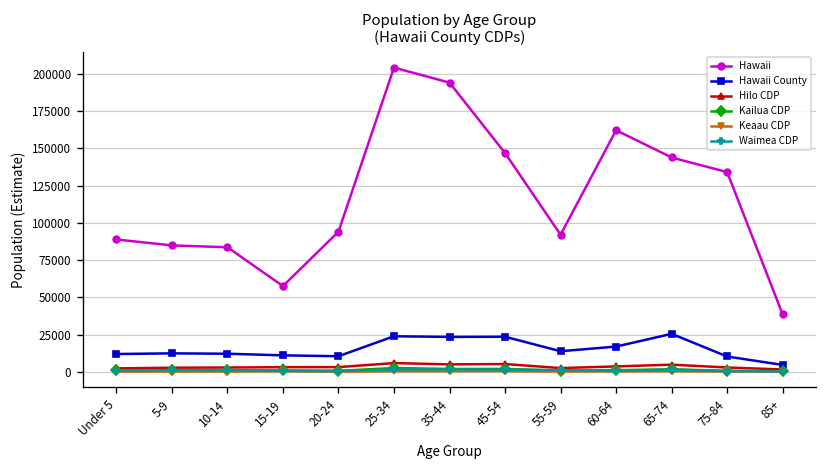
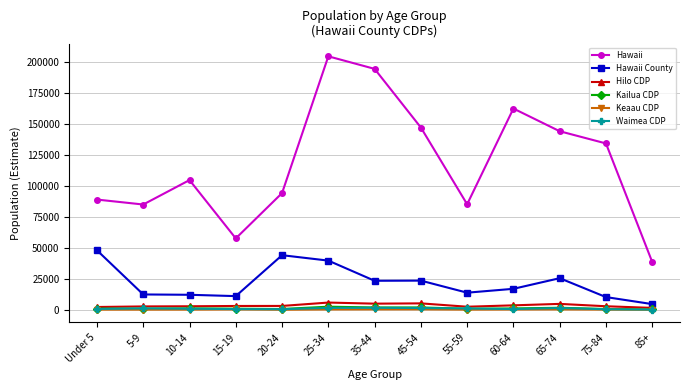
  {
    "Hawaii": {
      "Under 5": 89000,
      "5-9": 85000,
-     "10-14": 84000,
+     "10-14": 105000,
      "15-19": 58000,
      "20-24": 94000,
      "25-34": 204000,
      "35-44": 194000,
      "45-54": 147000,
-     "55-59": 92000,
+     "55-59": 85000,
      "60-64": 162000,
      "65-74": 144000,
      "75-84": 134000,
      "85+": 39000
    },
    "Hawaii County": {
-     "Under 5": 12000,
+     "Under 5": 48000,
      "5-9": 12000,
      "10-14": 12000,
      "15-19": 11000,
-     "20-24": 10000,
-     "25-34": 24000,
+     "20-24": 44000,
+     "25-34": 40000,
      "35-44": 23000,
      "45-54": 24000,
      "55-59": 14000,
      "60-64": 17000,
      "65-74": 25000,
      "75-84": 10000,
      "85+": 5000
    },
    "Hilo CDP": {
      "15-19": 3000,
      "20-24": 3000,
      "25-34": 6000,
      "35-44": 5000,
      "45-54": 5000,
      "60-64": 4000,
      "65-74": 5000,
      "75-84": 3000
    }
  }
